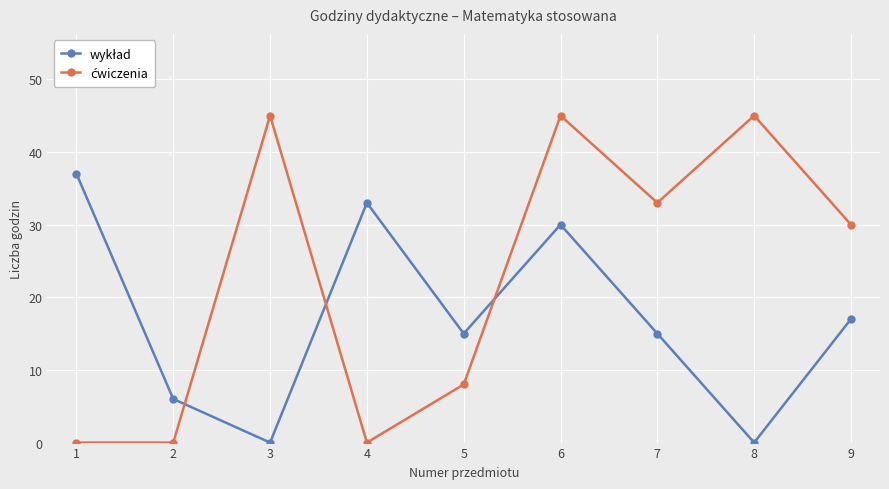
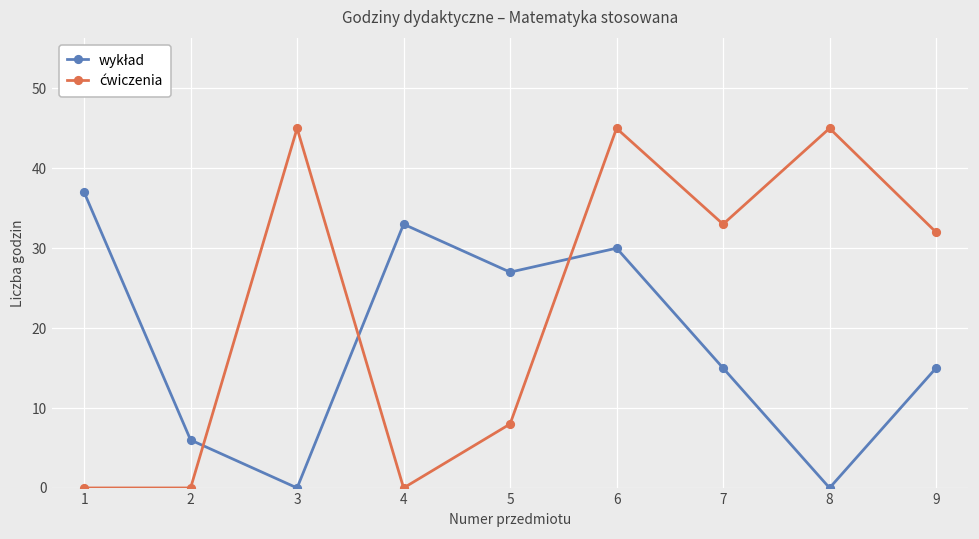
  {
    "wykład": {
      "1": 37,
      "2": 6,
      "3": 0,
      "4": 33,
-     "5": 15,
+     "5": 27,
      "6": 30,
      "7": 15,
      "8": 0,
-     "9": 17
+     "9": 15
    },
    "ćwiczenia": {
      "1": 0,
      "2": 0,
      "3": 45,
      "4": 0,
      "5": 8,
      "6": 45,
      "7": 33,
      "8": 45,
-     "9": 30
+     "9": 32
    }
  }
